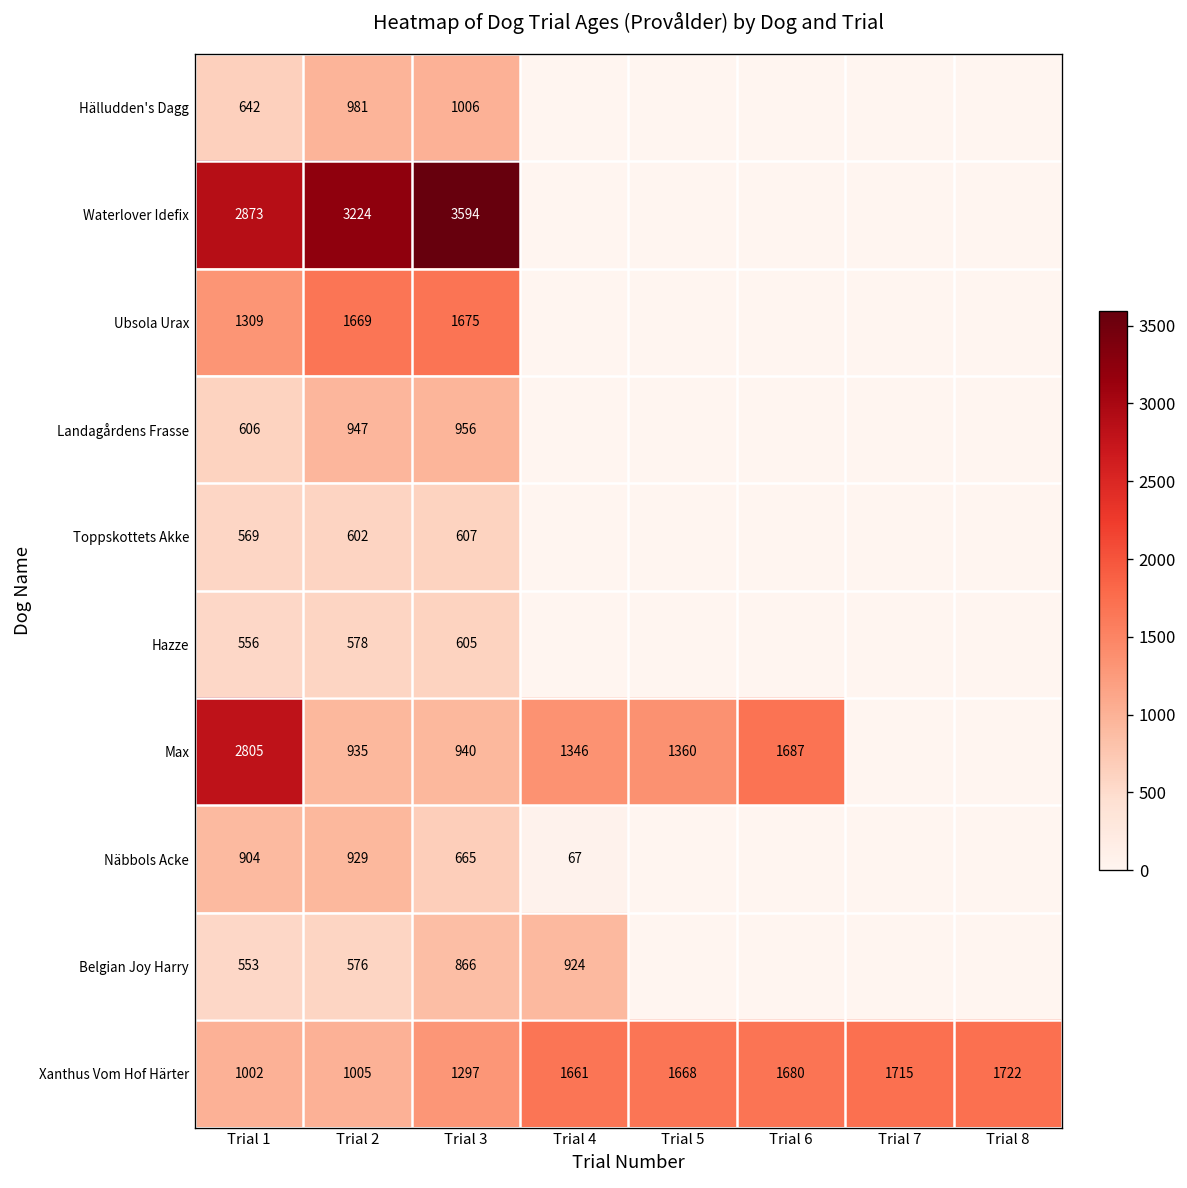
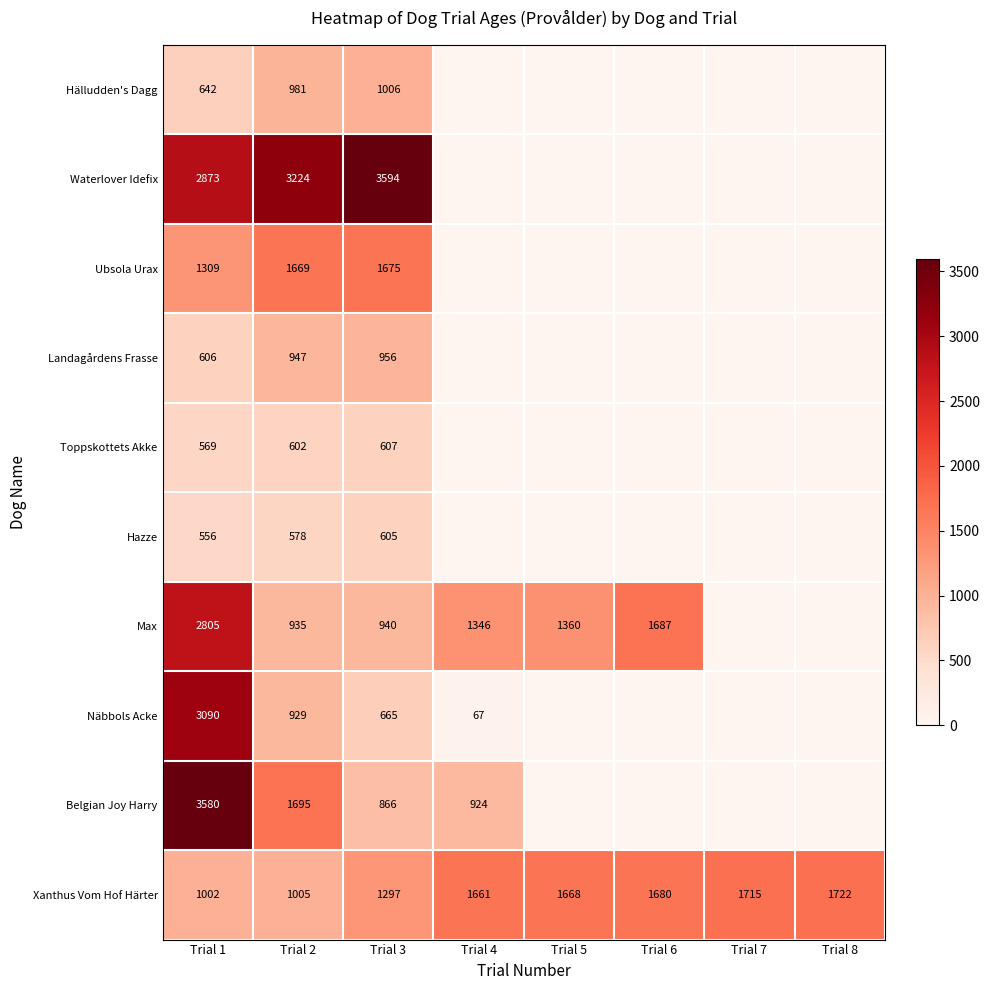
  {
    "Hälludden's Dagg": {
      "Trial 1": 642,
      "Trial 2": 981,
      "Trial 3": 1006
    },
    "Waterlover Idefix": {
      "Trial 1": 2873,
      "Trial 2": 3224,
      "Trial 3": 3594
    },
    "Ubsola Urax": {
      "Trial 1": 1309,
      "Trial 2": 1669,
      "Trial 3": 1675
    },
    "Landagårdens Frasse": {
      "Trial 1": 606,
      "Trial 2": 947,
      "Trial 3": 956
    },
    "Toppskottets Akke": {
      "Trial 1": 569,
      "Trial 2": 602,
      "Trial 3": 607
    },
    "Hazze": {
      "Trial 1": 556,
      "Trial 2": 578,
      "Trial 3": 605
    },
    "Max": {
      "Trial 1": 2805,
      "Trial 2": 935,
      "Trial 3": 940,
      "Trial 4": 1346,
      "Trial 5": 1360,
      "Trial 6": 1687
    },
    "Näbbols Acke": {
-     "Trial 1": 904,
+     "Trial 1": 3090,
      "Trial 2": 929,
      "Trial 3": 665,
      "Trial 4": 67
    },
    "Belgian Joy Harry": {
-     "Trial 1": 553,
-     "Trial 2": 576,
+     "Trial 1": 3580,
+     "Trial 2": 1695,
      "Trial 3": 866,
      "Trial 4": 924
    },
    "Xanthus Vom Hof Härter": {
      "Trial 1": 1002,
      "Trial 2": 1005,
      "Trial 3": 1297,
      "Trial 4": 1661,
      "Trial 5": 1668,
      "Trial 6": 1680,
      "Trial 7": 1715,
      "Trial 8": 1722
    }
  }
